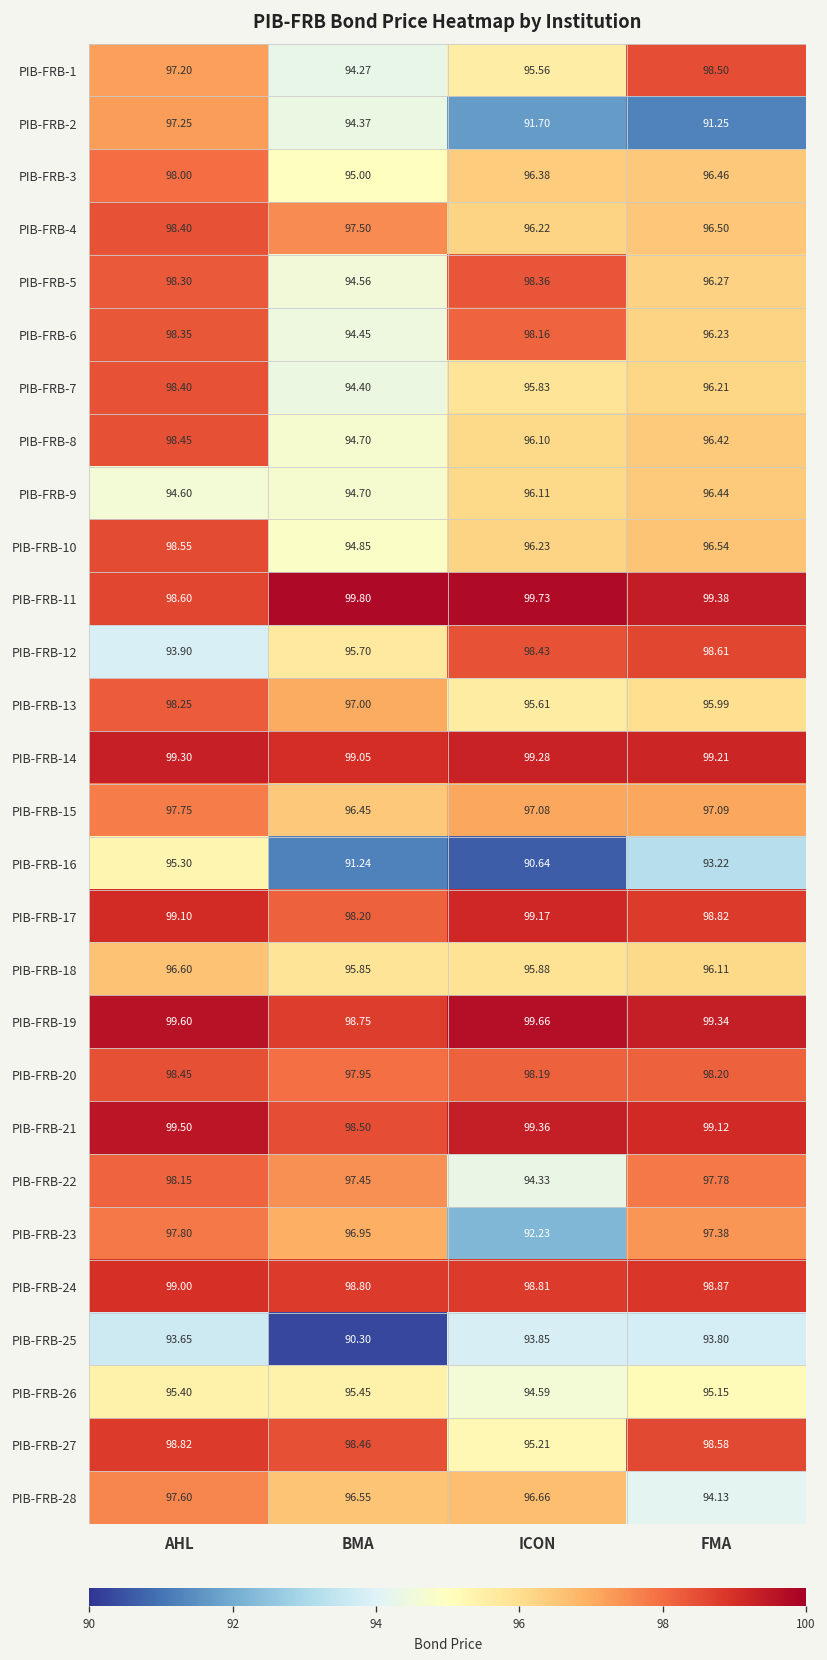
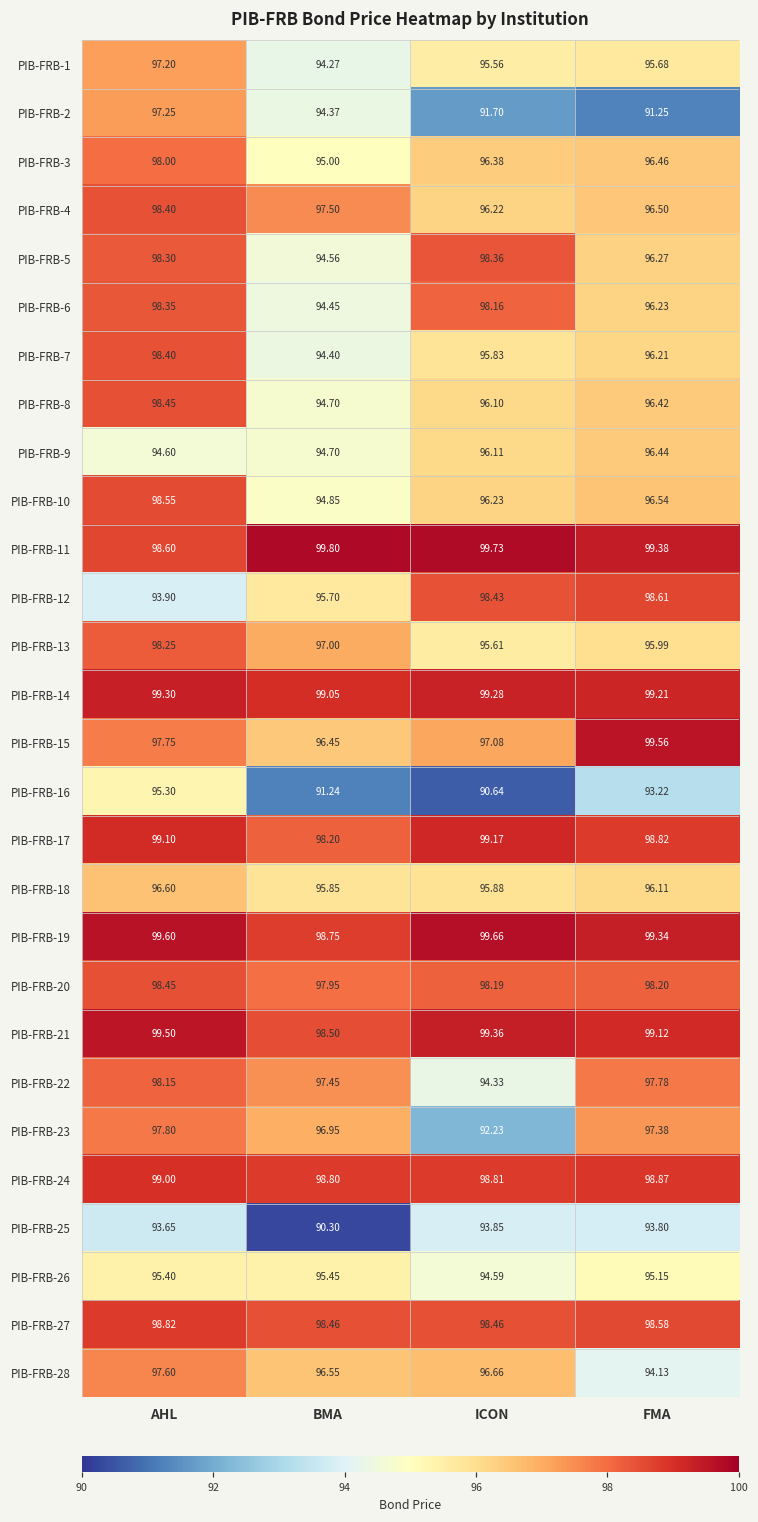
  {
    "PIB-FRB-1": {
      "AHL": 97.20,
      "BMA": 94.27,
      "ICON": 95.56,
-     "FMA": 98.50
+     "FMA": 95.68
    },
    "PIB-FRB-2": {
      "AHL": 97.25,
      "BMA": 94.37,
      "ICON": 91.70,
      "FMA": 91.25
    },
    "PIB-FRB-3": {
      "AHL": 98.00,
      "BMA": 95.00,
      "ICON": 96.38,
      "FMA": 96.46
    },
    "PIB-FRB-4": {
      "AHL": 98.40,
      "BMA": 97.50,
      "ICON": 96.22,
      "FMA": 96.50
    },
    "PIB-FRB-5": {
      "AHL": 98.30,
      "BMA": 94.56,
      "ICON": 98.36,
      "FMA": 96.27
    },
    "PIB-FRB-6": {
      "AHL": 98.35,
      "BMA": 94.45,
      "ICON": 98.16,
      "FMA": 96.23
    },
    "PIB-FRB-7": {
      "AHL": 98.40,
      "BMA": 94.40,
      "ICON": 95.83,
      "FMA": 96.21
    },
    "PIB-FRB-8": {
      "AHL": 98.45,
      "BMA": 94.70,
      "ICON": 96.10,
      "FMA": 96.42
    },
    "PIB-FRB-9": {
      "AHL": 94.60,
      "BMA": 94.70,
      "ICON": 96.11,
      "FMA": 96.44
    },
    "PIB-FRB-10": {
      "AHL": 98.55,
      "BMA": 94.85,
      "ICON": 96.23,
      "FMA": 96.54
    },
    "PIB-FRB-11": {
      "AHL": 98.60,
      "BMA": 99.80,
      "ICON": 99.73,
      "FMA": 99.38
    },
    "PIB-FRB-12": {
      "AHL": 93.90,
      "BMA": 95.70,
      "ICON": 98.43,
      "FMA": 98.61
    },
    "PIB-FRB-13": {
      "AHL": 98.25,
      "BMA": 97.00,
      "ICON": 95.61,
      "FMA": 95.99
    },
    "PIB-FRB-14": {
      "AHL": 99.30,
      "BMA": 99.05,
      "ICON": 99.28,
      "FMA": 99.21
    },
    "PIB-FRB-15": {
      "AHL": 97.75,
      "BMA": 96.45,
      "ICON": 97.08,
-     "FMA": 97.09
+     "FMA": 99.56
    },
    "PIB-FRB-16": {
      "AHL": 95.30,
      "BMA": 91.24,
      "ICON": 90.64,
      "FMA": 93.22
    },
    "PIB-FRB-17": {
      "AHL": 99.10,
      "BMA": 98.20,
      "ICON": 99.17,
      "FMA": 98.82
    },
    "PIB-FRB-18": {
      "AHL": 96.60,
      "BMA": 95.85,
      "ICON": 95.88,
      "FMA": 96.11
    },
    "PIB-FRB-19": {
      "AHL": 99.60,
      "BMA": 98.75,
      "ICON": 99.66,
      "FMA": 99.34
    },
    "PIB-FRB-20": {
      "AHL": 98.45,
      "BMA": 97.95,
      "ICON": 98.19,
      "FMA": 98.20
    },
    "PIB-FRB-21": {
      "AHL": 99.50,
      "BMA": 98.50,
      "ICON": 99.36,
      "FMA": 99.12
    },
    "PIB-FRB-22": {
      "AHL": 98.15,
      "BMA": 97.45,
      "ICON": 94.33,
      "FMA": 97.78
    },
    "PIB-FRB-23": {
      "AHL": 97.80,
      "BMA": 96.95,
      "ICON": 92.23,
      "FMA": 97.38
    },
    "PIB-FRB-24": {
      "AHL": 99.00,
      "BMA": 98.80,
      "ICON": 98.81,
      "FMA": 98.87
    },
    "PIB-FRB-25": {
      "AHL": 93.65,
      "BMA": 90.30,
      "ICON": 93.85,
      "FMA": 93.80
    },
    "PIB-FRB-26": {
      "AHL": 95.40,
      "BMA": 95.45,
      "ICON": 94.59,
      "FMA": 95.15
    },
    "PIB-FRB-27": {
      "AHL": 98.82,
      "BMA": 98.46,
-     "ICON": 95.21,
+     "ICON": 98.46,
      "FMA": 98.58
    },
    "PIB-FRB-28": {
      "AHL": 97.60,
      "BMA": 96.55,
      "ICON": 96.66,
      "FMA": 94.13
    }
  }
